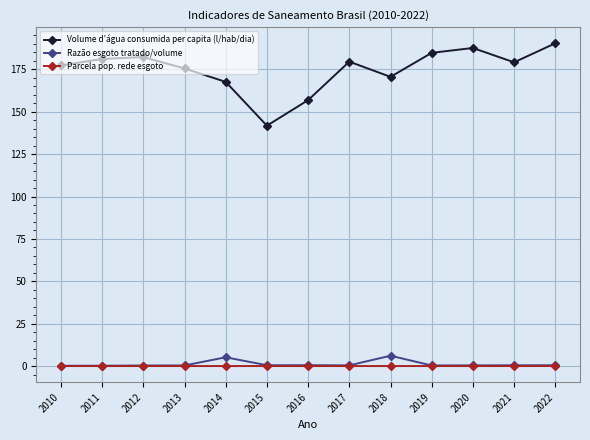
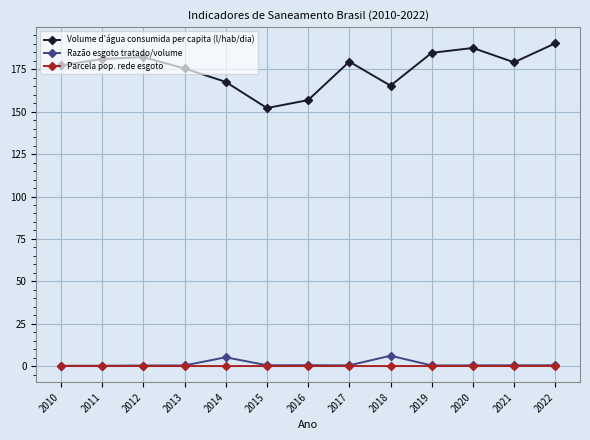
  {
    "Volume d’água consumida per capita (l/hab/dia)": {
      "2014": 168,
-     "2015": 142,
+     "2015": 152,
      "2016": 157,
      "2017": 180,
-     "2018": 171,
+     "2018": 165,
      "2019": 185,
      "2020": 188,
      "2021": 179,
      "2022": 190
    },
    "Razão esgoto tratado/volume": {
      "2014": 5,
      "2018": 6
    },
    "Parcela pop. rede esgoto": {
      "2014": 0,
      "2018": 0
    }
  }
